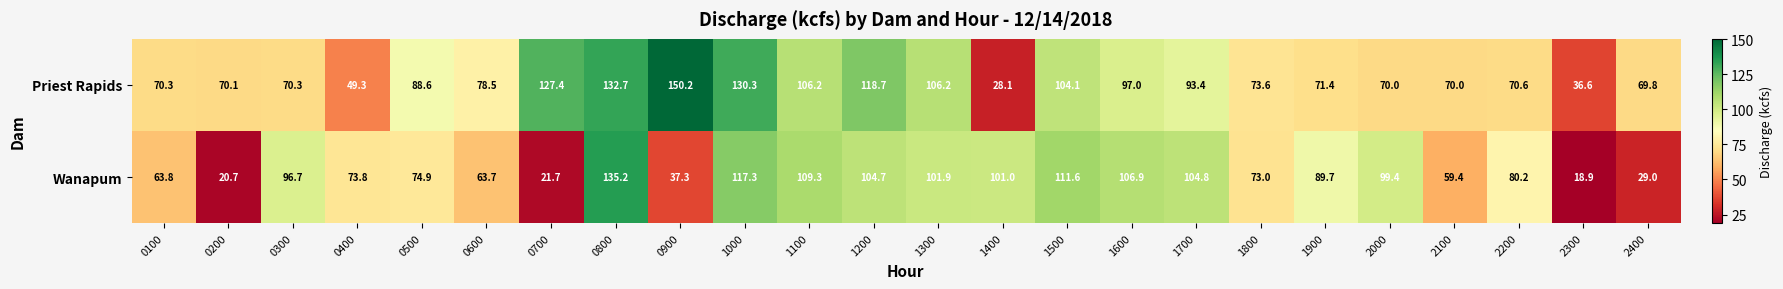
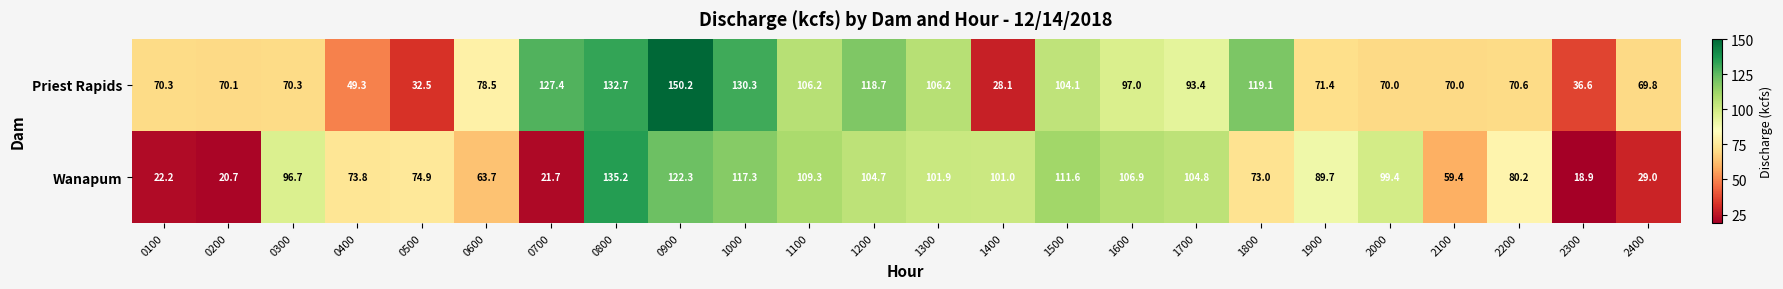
  {
    "Priest Rapids": {
      "0100": 70.3,
      "0200": 70.1,
      "0300": 70.3,
      "0400": 49.3,
-     "0500": 88.6,
+     "0500": 32.5,
      "0600": 78.5,
      "0700": 127.4,
      "0800": 132.7,
      "0900": 150.2,
      "1000": 130.3,
      "1100": 106.2,
      "1200": 118.7,
      "1300": 106.2,
      "1400": 28.1,
      "1500": 104.1,
      "1600": 97.0,
      "1700": 93.4,
-     "1800": 73.6,
+     "1800": 119.1,
      "1900": 71.4,
      "2000": 70.0,
      "2100": 70.0,
      "2200": 70.6,
      "2300": 36.6,
      "2400": 69.8
    },
    "Wanapum": {
-     "0100": 63.8,
+     "0100": 22.2,
      "0200": 20.7,
      "0300": 96.7,
      "0400": 73.8,
      "0500": 74.9,
      "0600": 63.7,
      "0700": 21.7,
      "0800": 135.2,
-     "0900": 37.3,
+     "0900": 122.3,
      "1000": 117.3,
      "1100": 109.3,
      "1200": 104.7,
      "1300": 101.9,
      "1400": 101.0,
      "1500": 111.6,
      "1600": 106.9,
      "1700": 104.8,
      "1800": 73.0,
      "1900": 89.7,
      "2000": 99.4,
      "2100": 59.4,
      "2200": 80.2,
      "2300": 18.9,
      "2400": 29.0
    }
  }
